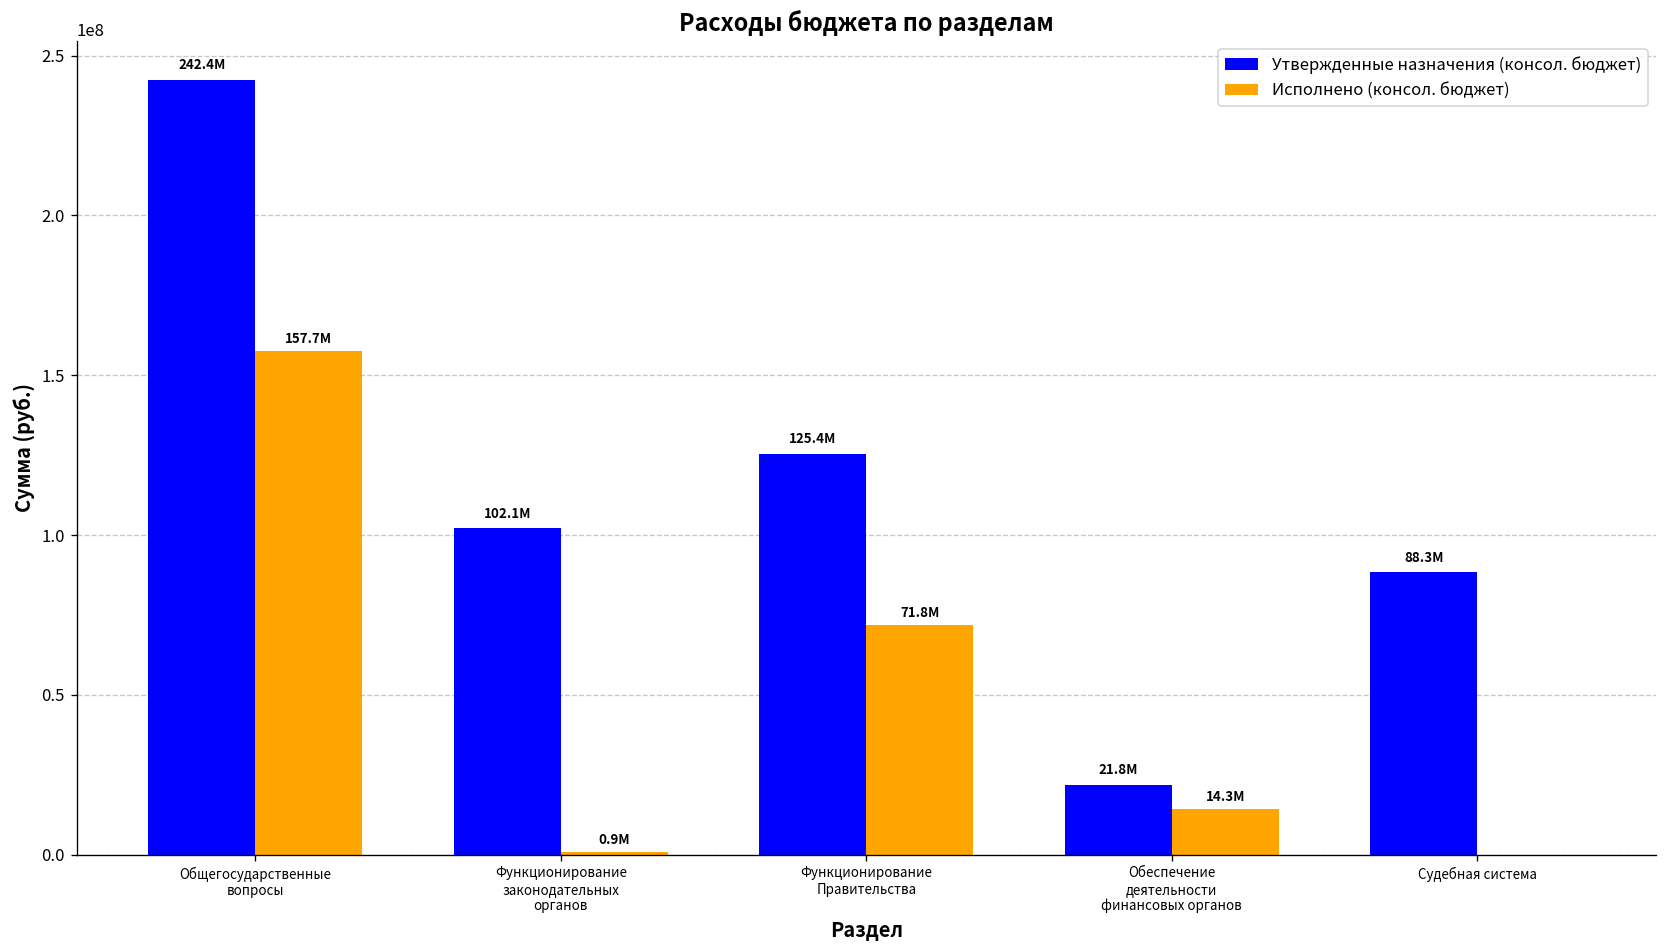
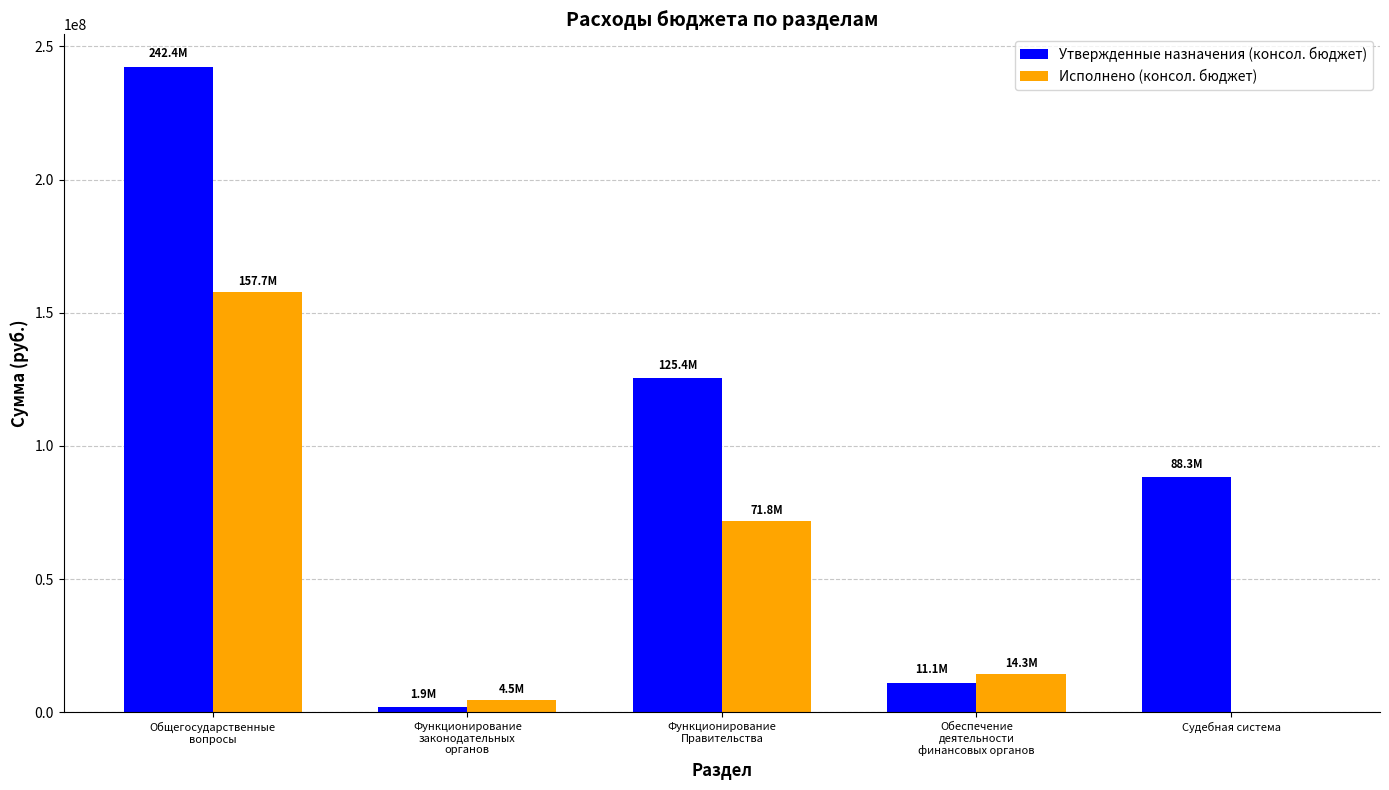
  {
    "Утвержденные назначения (консол. бюджет)": {
      "Общегосударственные вопросы": "242.4M",
-     "Функционирование законодательных органов": "102.1M",
+     "Функционирование законодательных органов": "1.9M",
      "Функционирование Правительства": "125.4M",
-     "Обеспечение деятельности финансовых органов": "21.8M",
+     "Обеспечение деятельности финансовых органов": "11.1M",
      "Судебная система": "88.3M"
    },
    "Исполнено (консол. бюджет)": {
      "Общегосударственные вопросы": "157.7M",
-     "Функционирование законодательных органов": "0.9M",
+     "Функционирование законодательных органов": "4.5M",
      "Функционирование Правительства": "71.8M",
      "Обеспечение деятельности финансовых органов": "14.3M"
    }
  }
